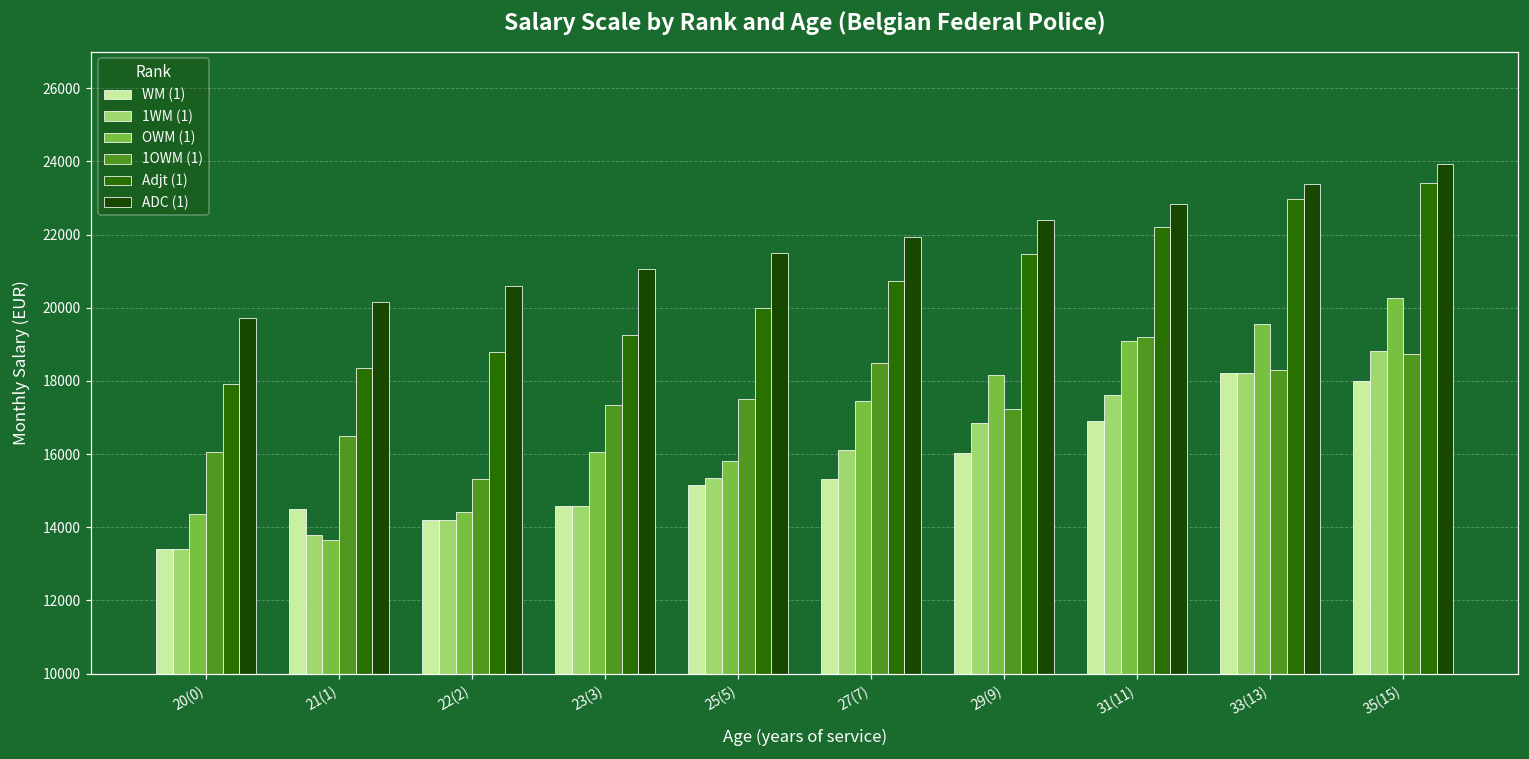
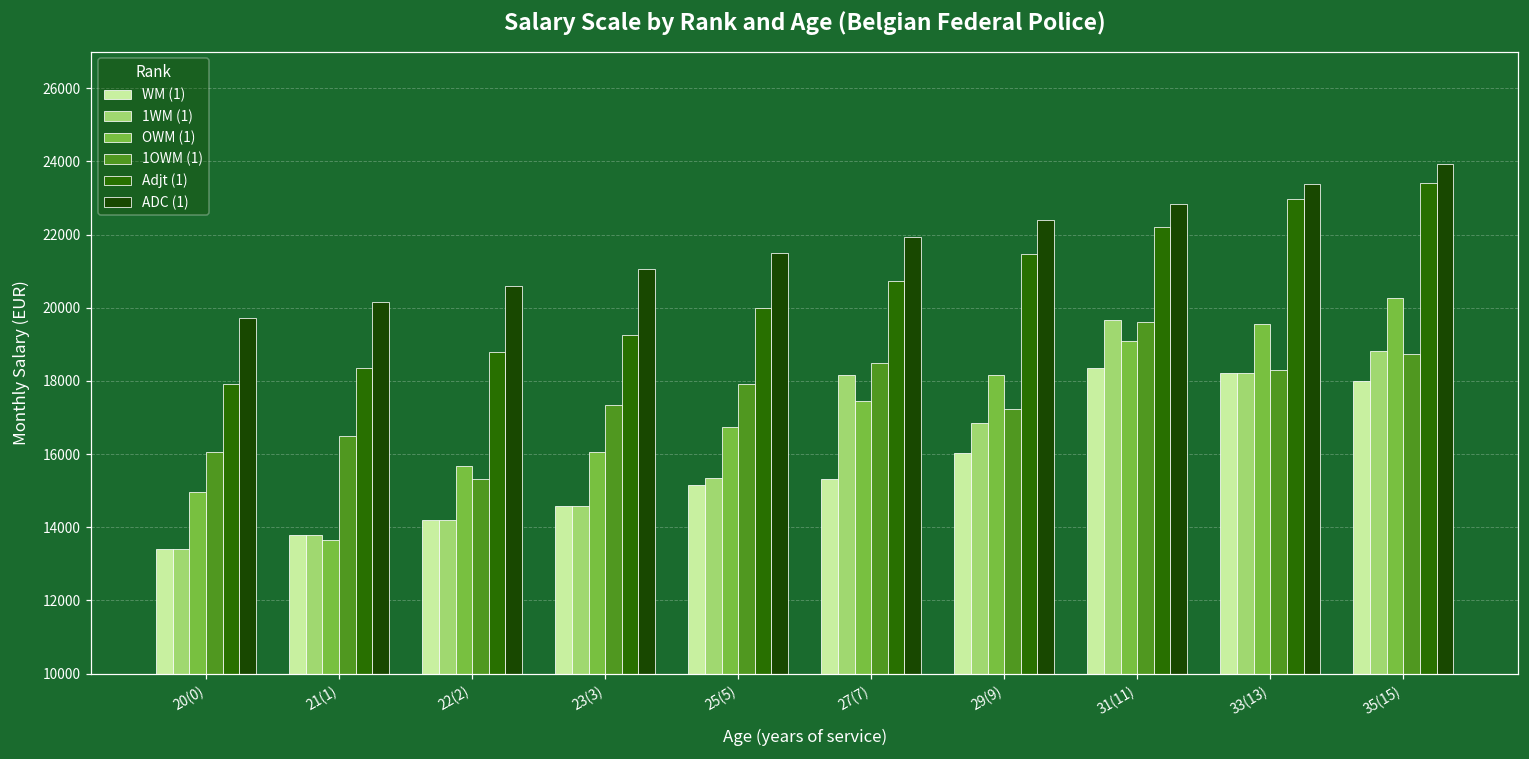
  {
    "WM (1)": {
      "20(0)": 13400,
-     "21(1)": 14500,
+     "21(1)": 13800,
      "22(2)": 14200,
      "23(3)": 14600,
      "25(5)": 15200,
      "27(7)": 15300,
      "29(9)": 16000,
-     "31(11)": 16900,
+     "31(11)": 18400,
      "33(13)": 18200,
      "35(15)": 18000
    },
    "1WM (1)": {
      "20(0)": 13400,
      "21(1)": 13800,
      "22(2)": 14200,
      "23(3)": 14600,
      "25(5)": 15300,
-     "27(7)": 16100,
+     "27(7)": 18200,
      "29(9)": 16900,
-     "31(11)": 17600,
+     "31(11)": 19700,
      "33(13)": 18200,
      "35(15)": 18800
    },
    "OWM (1)": {
-     "20(0)": 14400,
+     "20(0)": 15000,
      "21(1)": 13700,
-     "22(2)": 14400,
+     "22(2)": 15700,
      "23(3)": 16000,
-     "25(5)": 15800,
+     "25(5)": 16800,
      "27(7)": 17500,
      "29(9)": 18200,
      "31(11)": 19100,
      "33(13)": 19600,
      "35(15)": 20300
    },
    "1OWM (1)": {
      "20(0)": 16000,
      "21(1)": 16500,
      "22(2)": 15300,
      "23(3)": 17300,
-     "25(5)": 17500,
+     "25(5)": 17900,
      "27(7)": 18500,
      "29(9)": 17200,
-     "31(11)": 19200,
+     "31(11)": 19600,
      "33(13)": 18300,
      "35(15)": 18700
    }
  }
